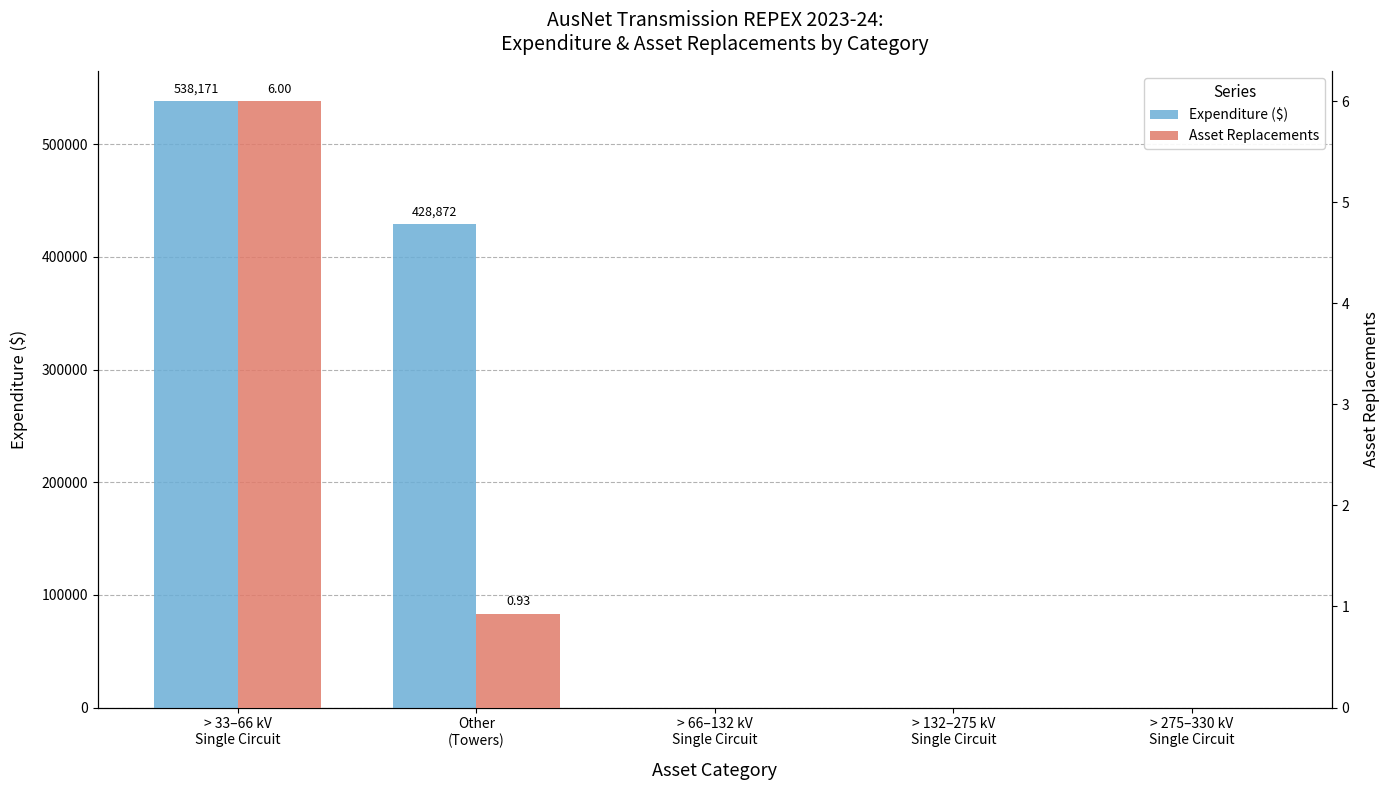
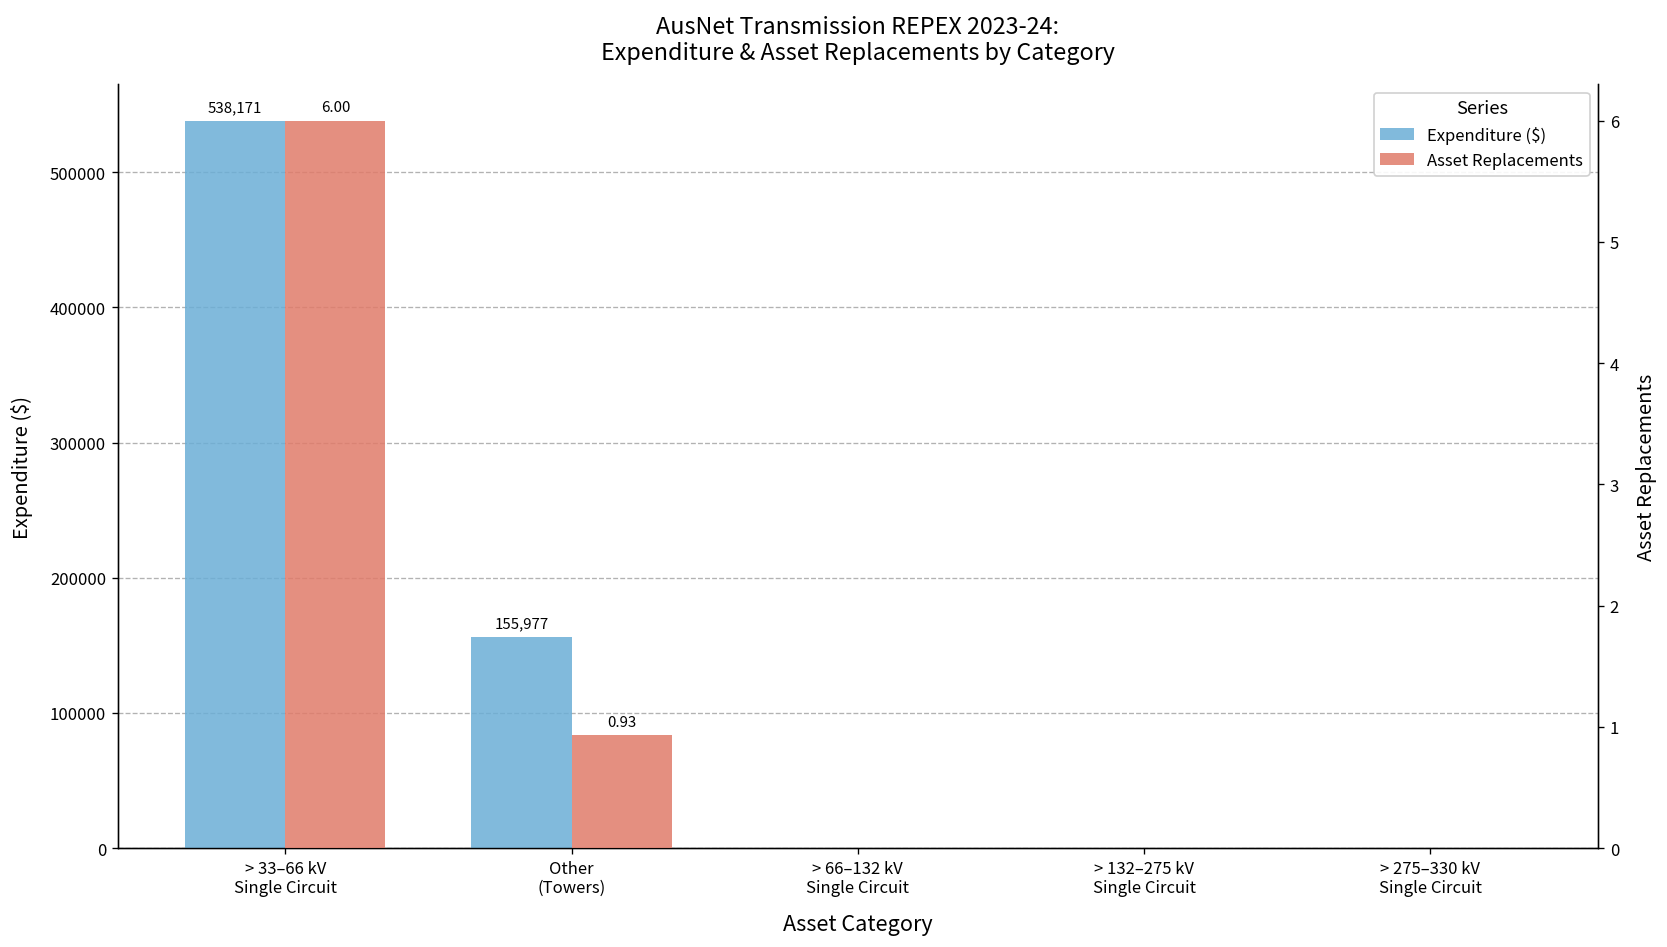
  {
    "Expenditure ($)": {
      "> 33–66 kV Single Circuit": "538,171",
-     "Other (Towers)": "428,872"
+     "Other (Towers)": "155,977"
    },
    "Asset Replacements": {
      "> 33–66 kV Single Circuit": "6.00",
      "Other (Towers)": "0.93"
    }
  }
